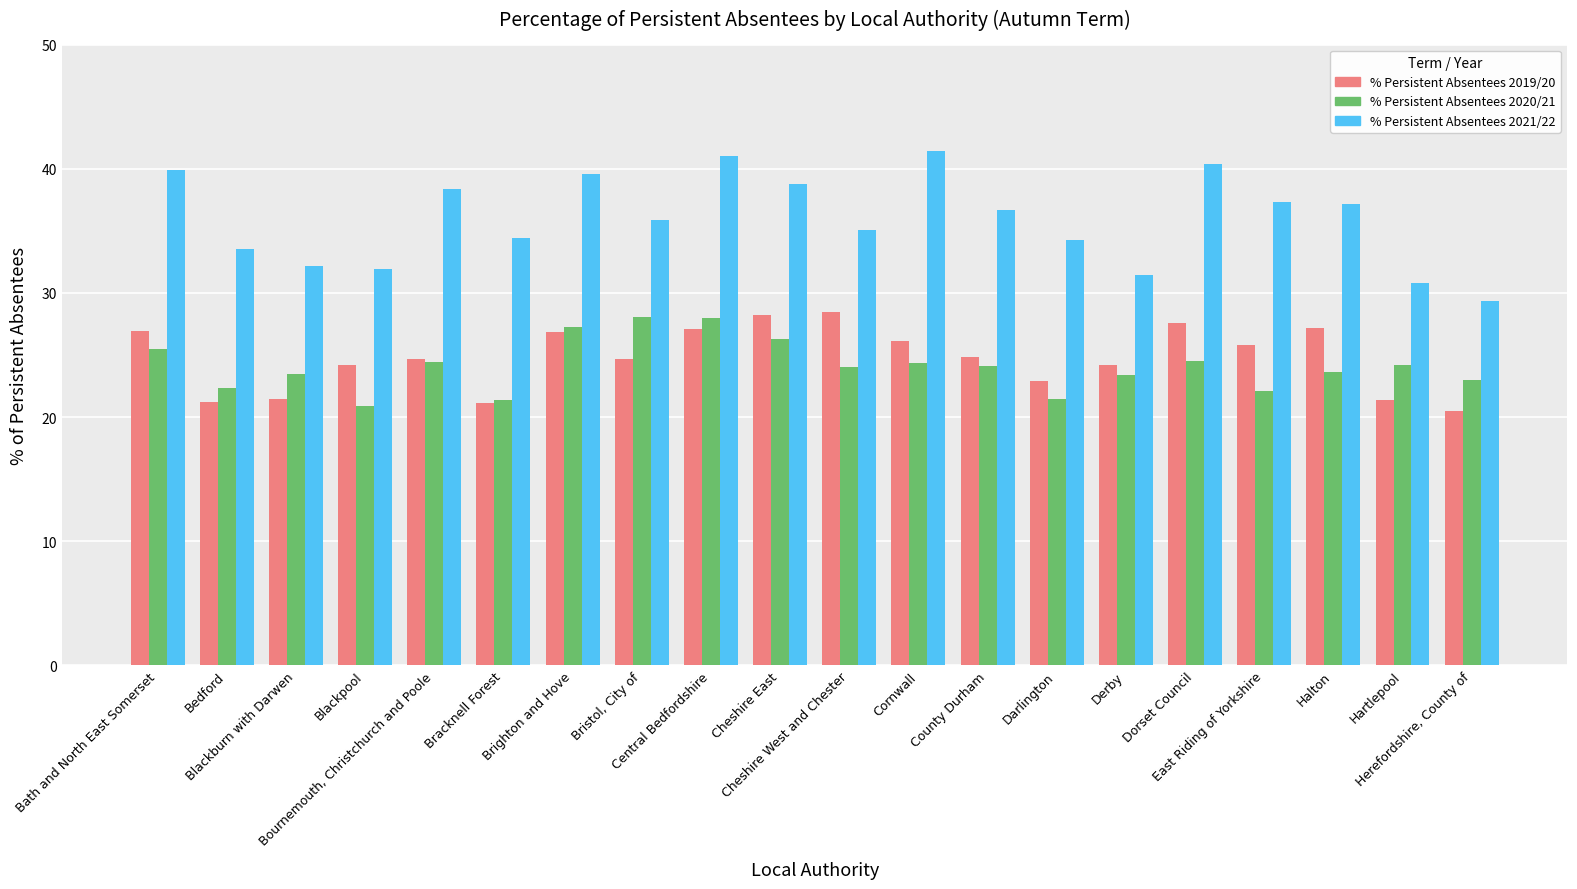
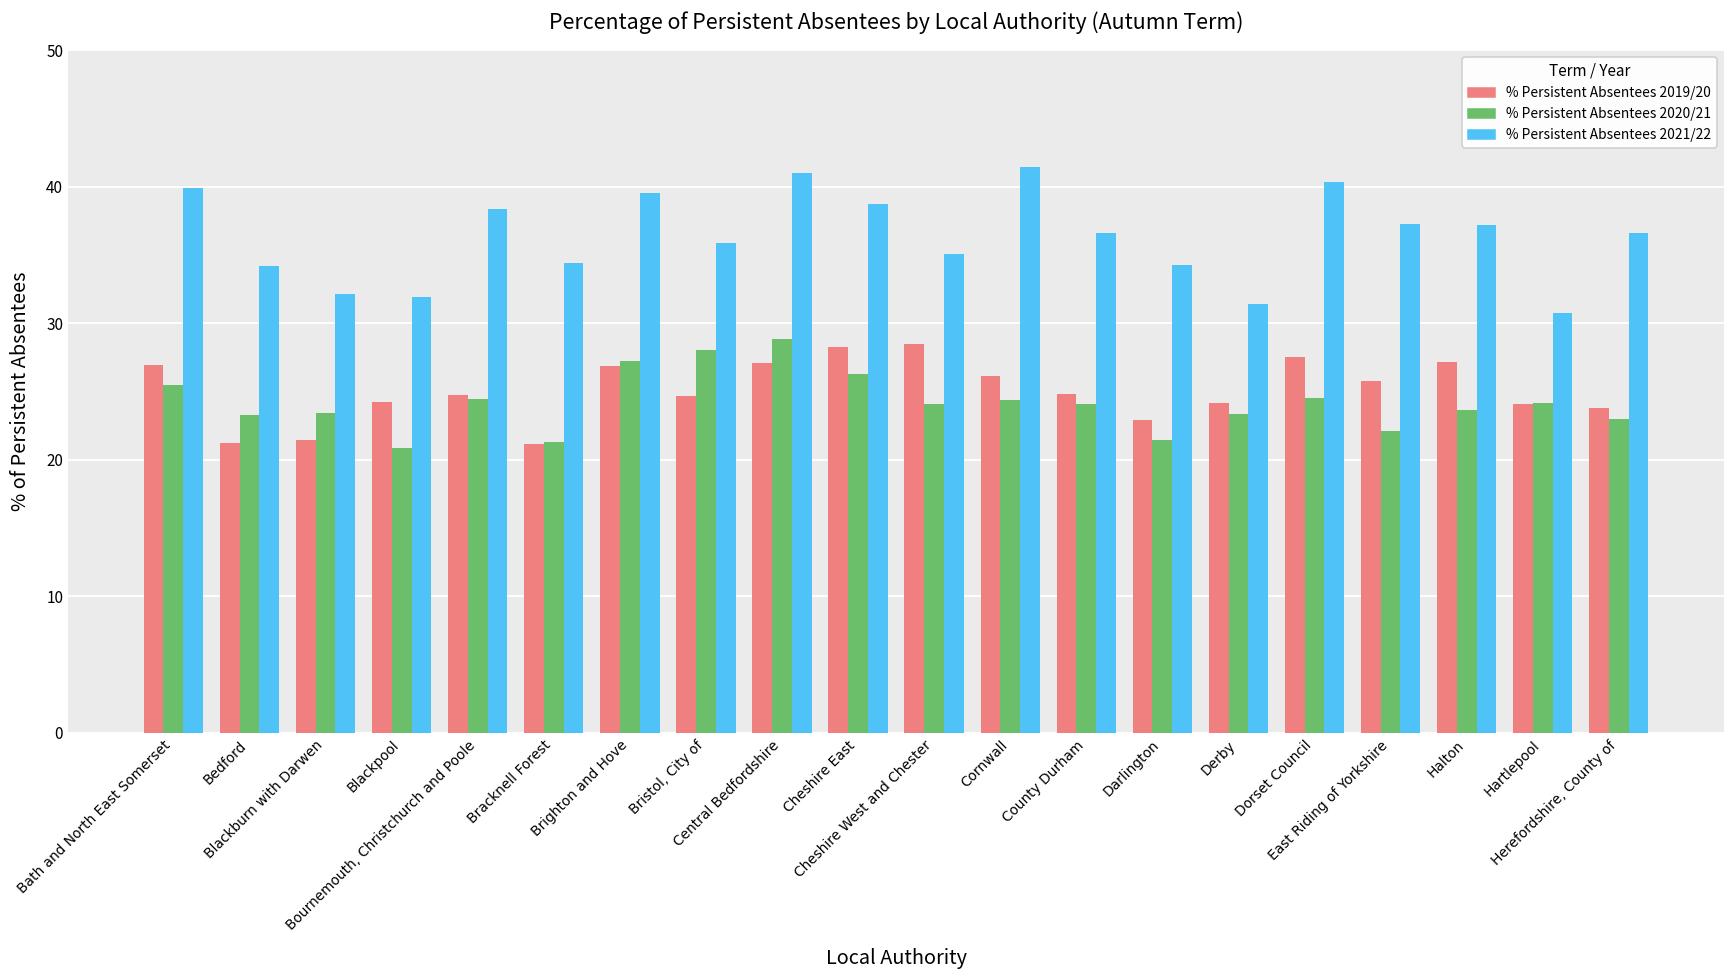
  {
    "% Persistent Absentees 2019/20": {
      "Bath and North East Somerset": 26.9,
      "Bedford": 21.2,
      "Blackburn with Darwen": 21.5,
      "Blackpool": 24.2,
      "Bournemouth, Christchurch and Poole": 24.7,
      "Bracknell Forest": 21.1,
      "Brighton and Hove": 26.9,
      "Bristol, City of": 24.7,
      "Central Bedfordshire": 27.1,
      "Cheshire East": 28.2,
      "Cheshire West and Chester": 28.5,
      "Cornwall": 26.1,
      "County Durham": 24.9,
      "Darlington": 22.9,
      "Derby": 24.2,
      "Dorset Council": 27.5,
      "East Riding of Yorkshire": 25.8,
      "Halton": 27.2,
-     "Hartlepool": 21.4,
-     "Herefordshire, County of": 20.5
+     "Hartlepool": 24.1,
+     "Herefordshire, County of": 23.8
    },
    "% Persistent Absentees 2020/21": {
      "Bath and North East Somerset": 25.5,
-     "Bedford": 22.4,
+     "Bedford": 23.3,
      "Blackburn with Darwen": 23.4,
      "Blackpool": 20.9,
      "Bournemouth, Christchurch and Poole": 24.5,
      "Bracknell Forest": 21.3,
      "Brighton and Hove": 27.3,
      "Bristol, City of": 28.0,
-     "Central Bedfordshire": 28.0,
+     "Central Bedfordshire": 28.8,
      "Cheshire East": 26.3,
      "Cheshire West and Chester": 24.1,
      "Cornwall": 24.4,
      "County Durham": 24.1,
      "Darlington": 21.4,
      "Derby": 23.3,
      "Dorset Council": 24.5,
      "East Riding of Yorkshire": 22.1,
      "Halton": 23.6,
      "Hartlepool": 24.2,
      "Herefordshire, County of": 23.0
    },
    "% Persistent Absentees 2021/22": {
      "Bath and North East Somerset": 39.9,
-     "Bedford": 33.6,
+     "Bedford": 34.2,
      "Blackburn with Darwen": 32.1,
      "Blackpool": 31.9,
      "Bournemouth, Christchurch and Poole": 38.4,
      "Bracknell Forest": 34.4,
      "Brighton and Hove": 39.6,
      "Bristol, City of": 35.8,
      "Central Bedfordshire": 41.0,
      "Cheshire East": 38.7,
      "Cheshire West and Chester": 35.0,
      "Cornwall": 41.4,
      "County Durham": 36.6,
      "Darlington": 34.3,
      "Derby": 31.4,
      "Dorset Council": 40.4,
      "East Riding of Yorkshire": 37.3,
      "Halton": 37.2,
      "Hartlepool": 30.8,
-     "Herefordshire, County of": 29.3
+     "Herefordshire, County of": 36.6
    }
  }
